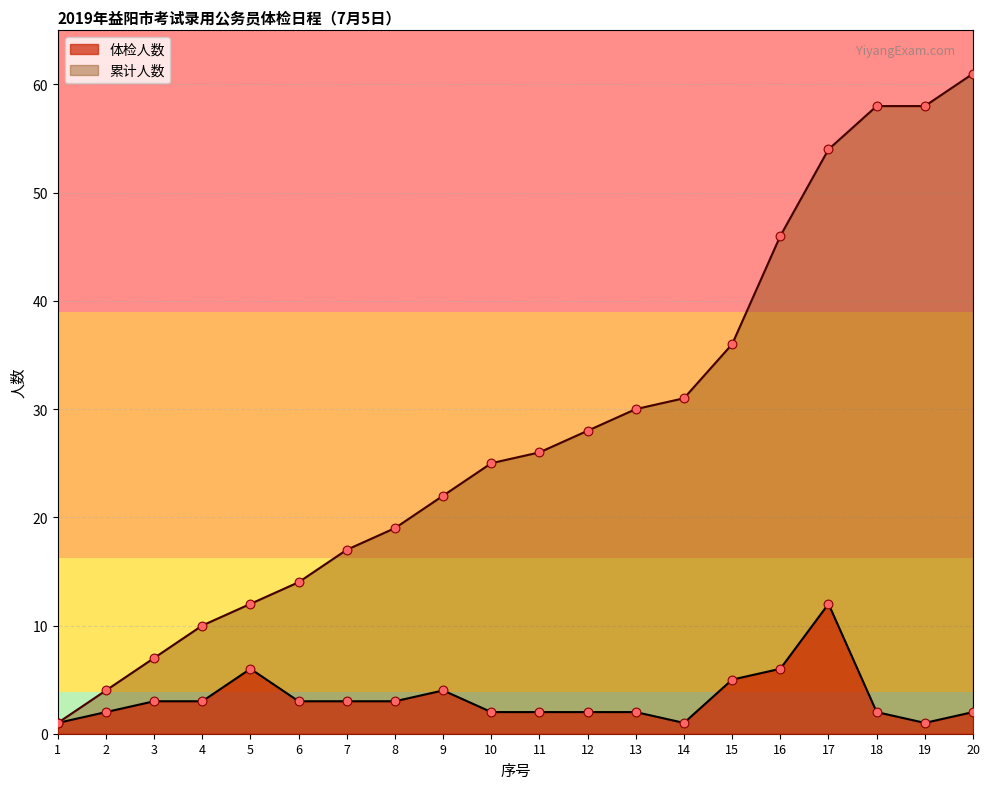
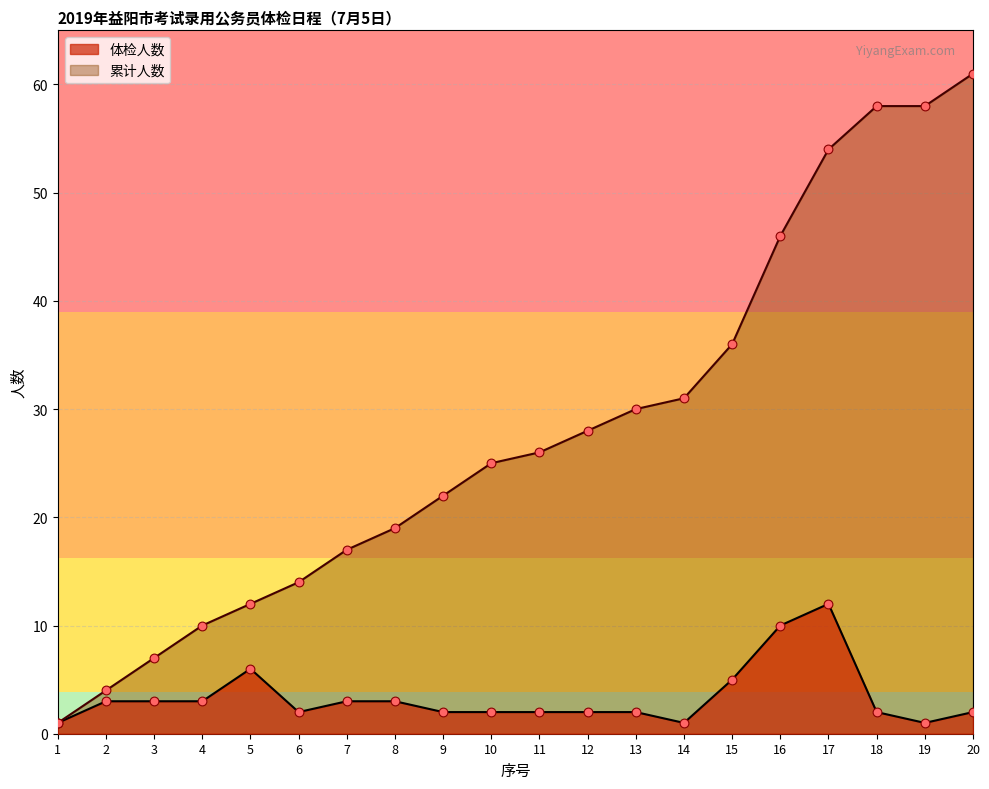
  {
    "体检人数": {
-     "2": 2,
+     "2": 3,
      "3": 3,
      "4": 3,
      "5": 6,
-     "6": 3,
+     "6": 2,
      "7": 3,
      "8": 3,
-     "9": 4,
+     "9": 2,
      "10": 2,
      "11": 2,
      "12": 2,
      "13": 2,
      "14": 1,
      "15": 5,
-     "16": 6,
+     "16": 10,
      "17": 12,
      "18": 2,
      "19": 1,
      "20": 2
    },
    "累计人数": {
      "2": 4,
      "3": 7,
      "4": 10,
      "5": 12,
      "6": 14,
      "7": 17,
      "8": 19,
      "9": 22,
      "10": 25,
      "11": 26,
      "12": 28,
      "13": 30,
      "14": 31,
      "15": 36,
      "16": 46,
      "17": 54,
      "18": 58,
      "19": 58,
      "20": 61
    }
  }
